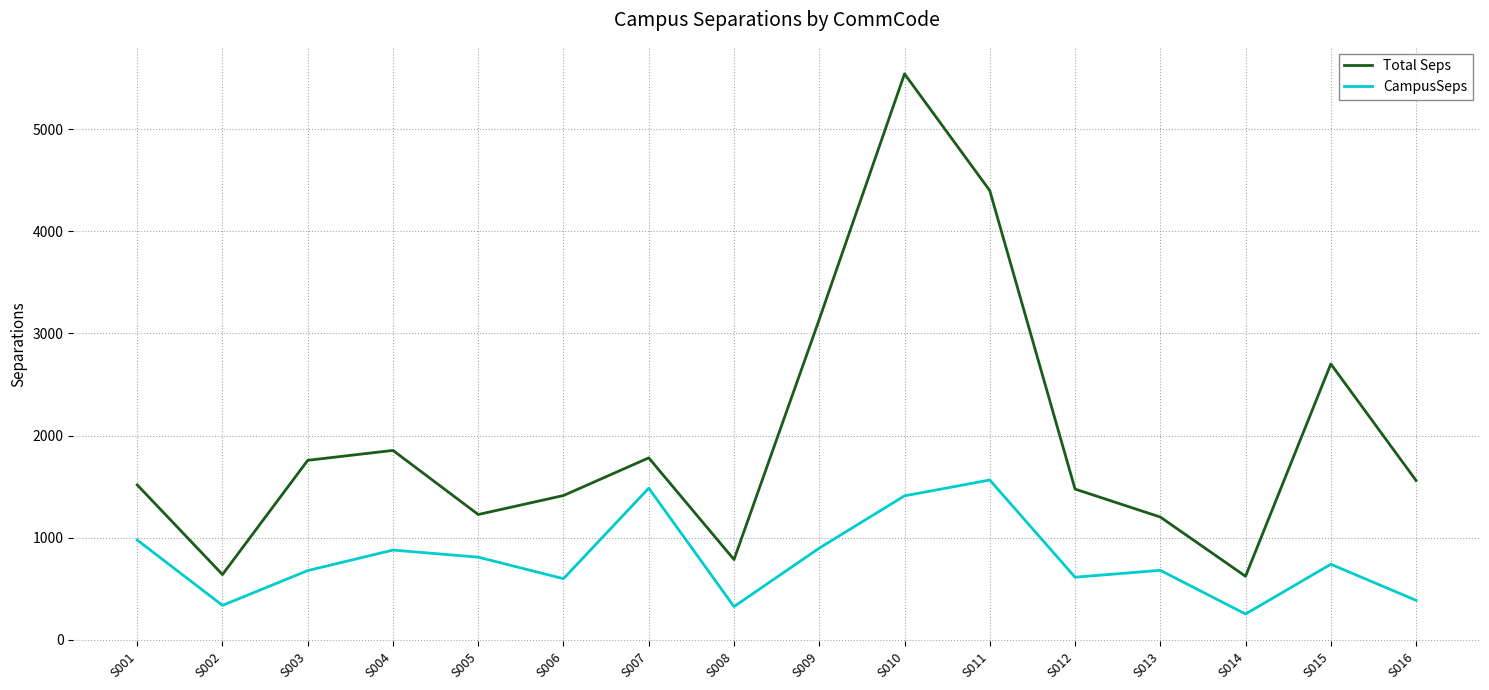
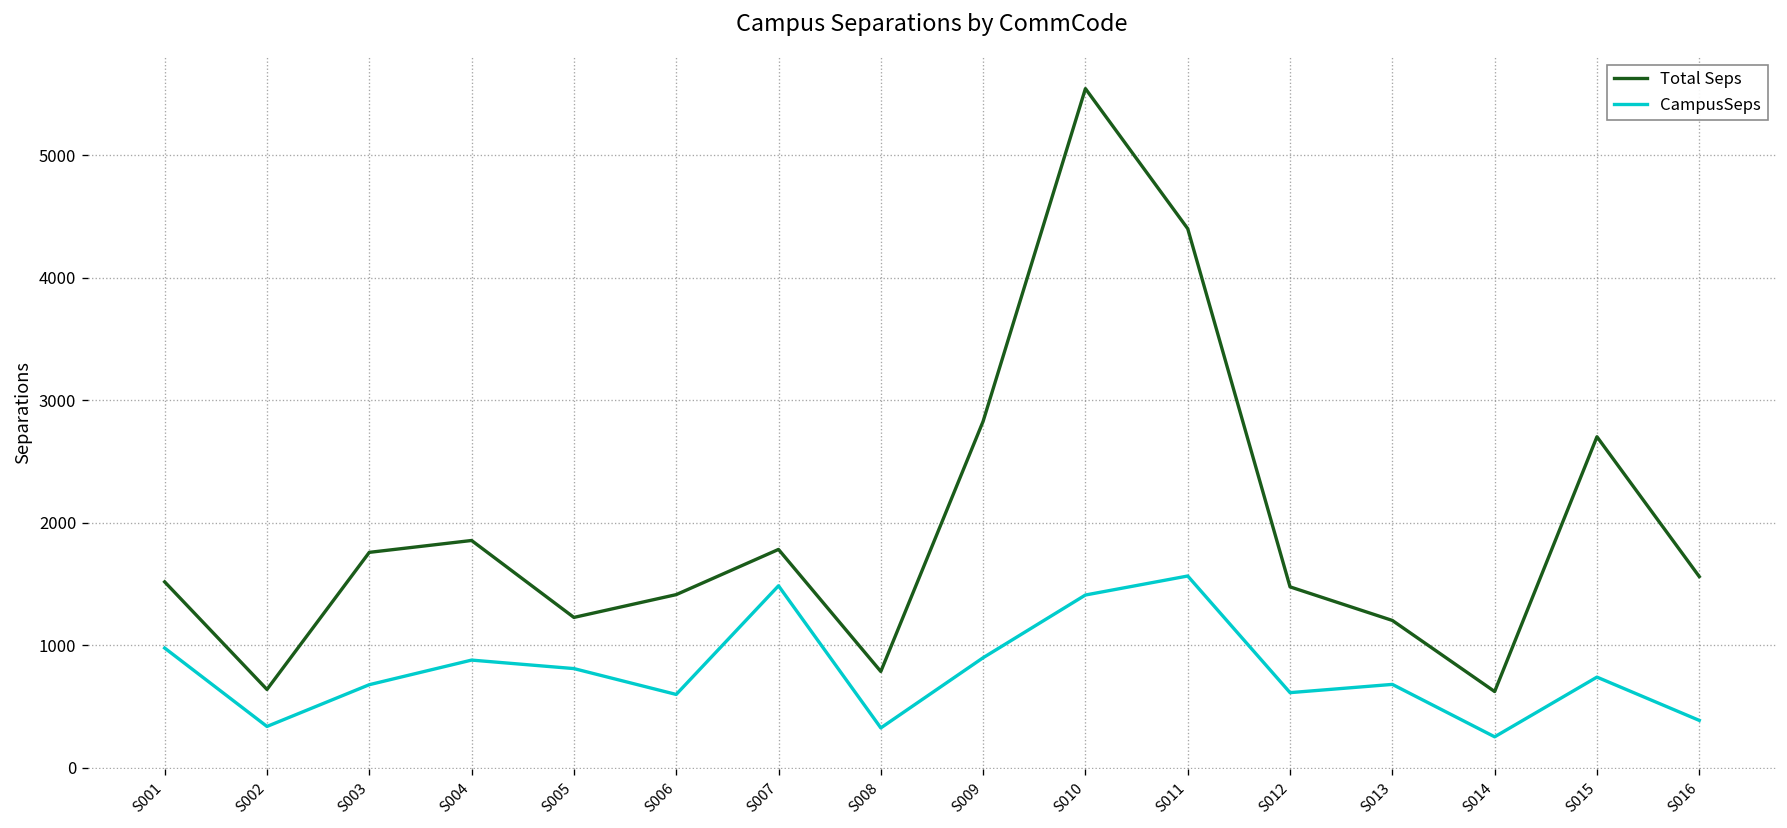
  {
    "Total Seps": {
      "S001": 1520,
      "S002": 640,
      "S003": 1760,
      "S004": 1860,
      "S005": 1230,
      "S006": 1410,
      "S007": 1780,
      "S008": 790,
-     "S009": 3140,
+     "S009": 2830,
      "S010": 5540,
      "S011": 4400,
      "S012": 1480,
      "S013": 1200,
      "S014": 620,
      "S015": 2700,
      "S016": 1560
    },
    "CampusSeps": {
      "S001": 980,
      "S002": 340,
      "S003": 680,
      "S004": 880,
      "S005": 810,
      "S006": 600,
      "S007": 1490,
      "S008": 330,
      "S009": 900,
      "S010": 1410,
      "S011": 1570,
      "S012": 610,
      "S013": 680,
      "S014": 250,
      "S015": 740,
      "S016": 390
    }
  }
